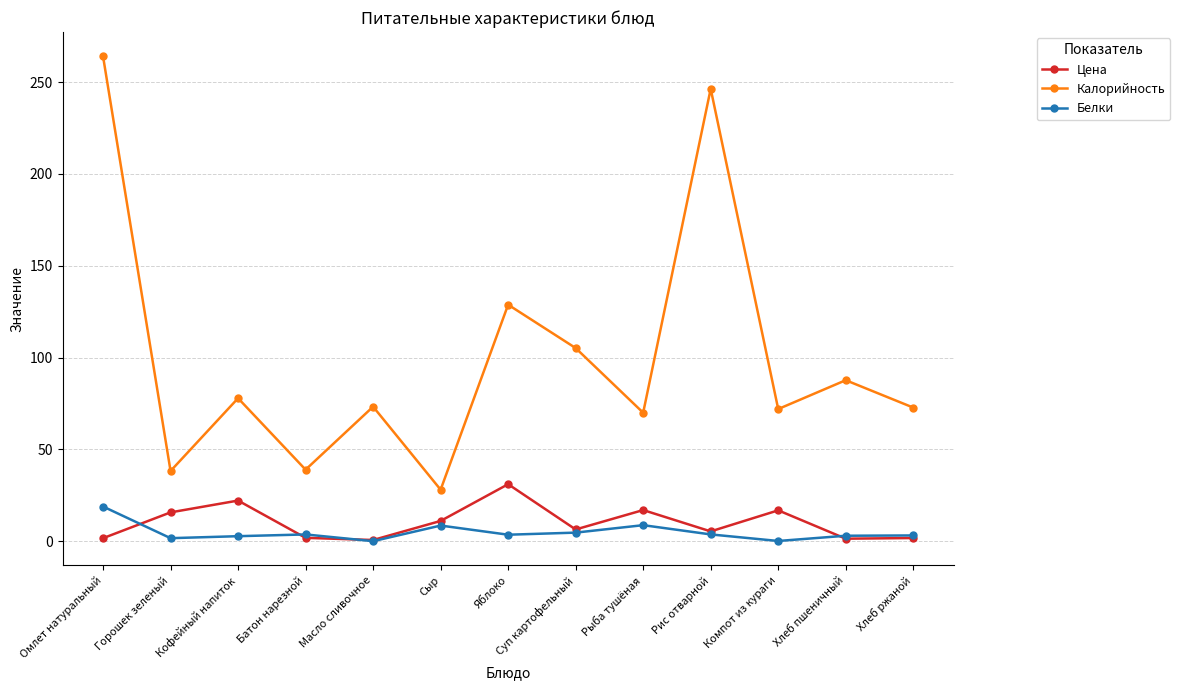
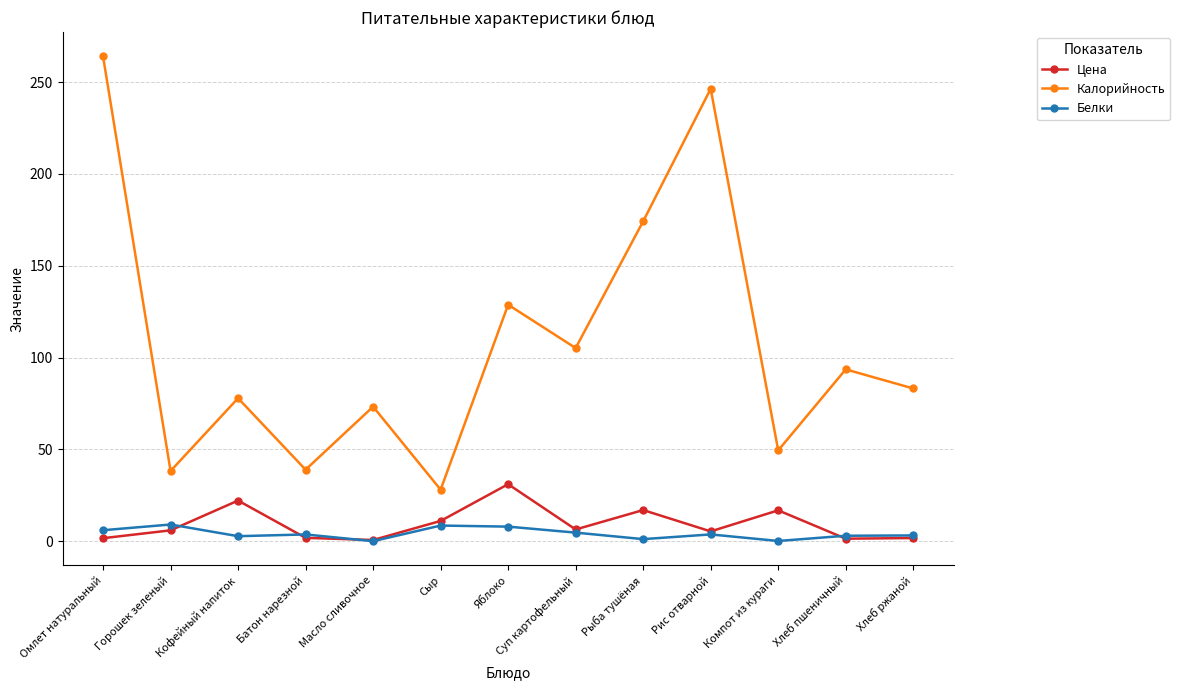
  {
    "Цена": {
      "Омлет натуральный": 2,
-     "Горошек зеленый": 16,
+     "Горошек зеленый": 6,
      "Кофейный напиток": 22,
      "Батон нарезной": 2,
      "Сыр": 11,
      "Яблоко": 31,
      "Суп картофельный": 6,
      "Рыба тушёная": 17,
      "Рис отварной": 5,
      "Компот из кураги": 17,
      "Хлеб пшеничный": 1
    },
    "Калорийность": {
      "Омлет натуральный": 264,
      "Горошек зеленый": 38,
      "Кофейный напиток": 78,
      "Батон нарезной": 39,
      "Масло сливочное": 73,
      "Сыр": 28,
      "Яблоко": 129,
      "Суп картофельный": 105,
-     "Рыба тушёная": 70,
+     "Рыба тушёная": 174,
      "Рис отварной": 246,
-     "Компот из кураги": 72,
-     "Хлеб пшеничный": 88,
-     "Хлеб ржаной": 73
+     "Компот из кураги": 50,
+     "Хлеб пшеничный": 94,
+     "Хлеб ржаной": 83
    },
    "Белки": {
-     "Омлет натуральный": 19,
-     "Горошек зеленый": 2,
+     "Омлет натуральный": 6,
+     "Горошек зеленый": 9,
      "Кофейный напиток": 3,
      "Батон нарезной": 4,
      "Сыр": 9,
-     "Яблоко": 4,
+     "Яблоко": 8,
      "Суп картофельный": 5,
-     "Рыба тушёная": 9,
+     "Рыба тушёная": 1,
      "Рис отварной": 4,
      "Компот из кураги": 0,
      "Хлеб пшеничный": 3
    }
  }
